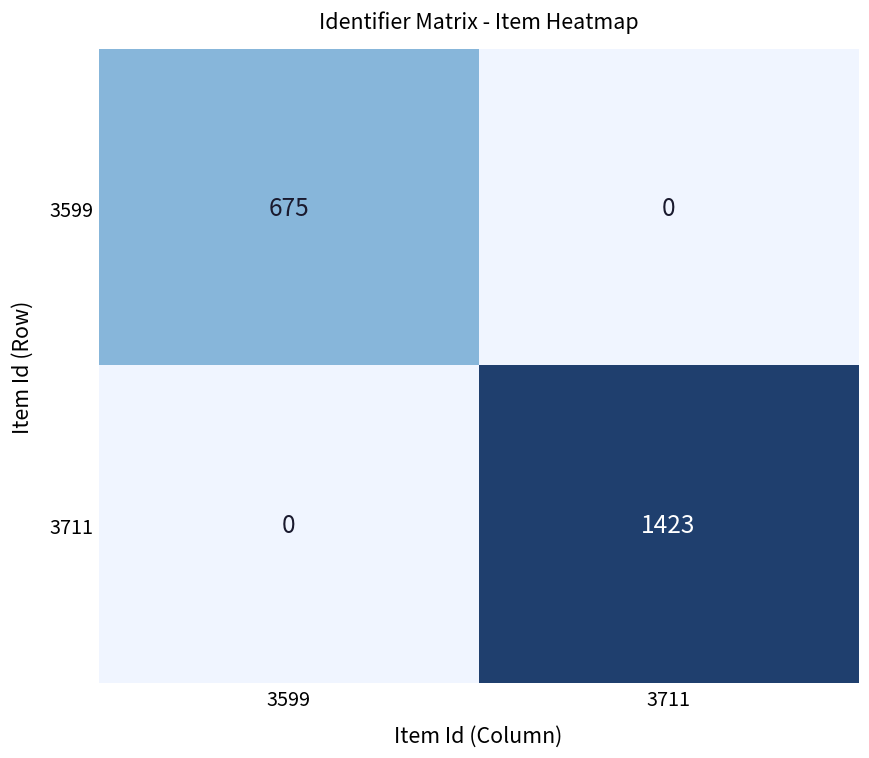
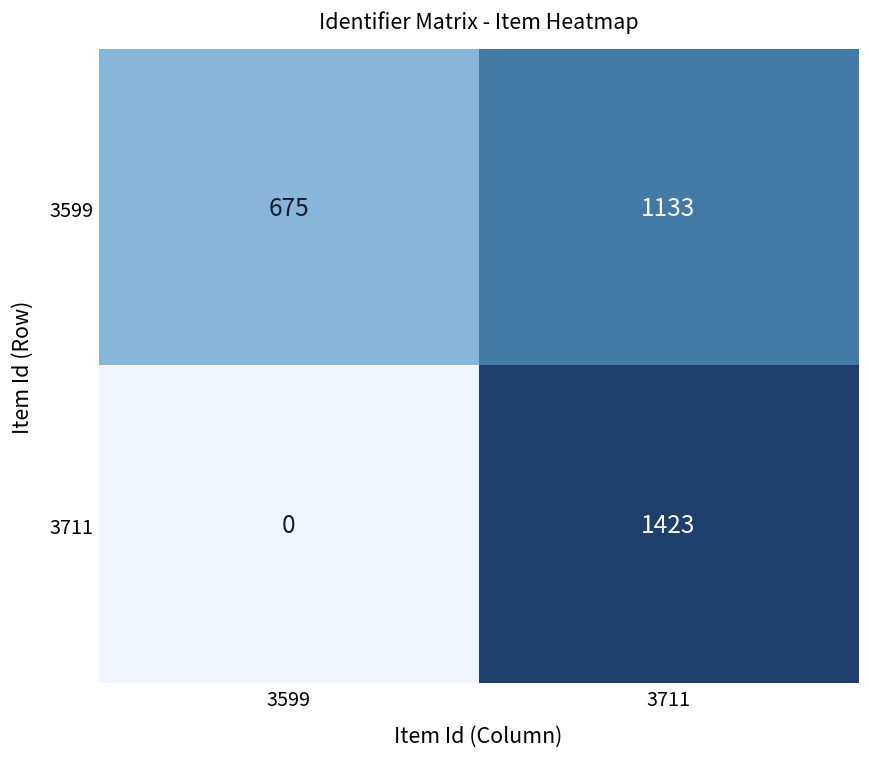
  {
    "3599": {
      "3599": 675,
-     "3711": 0
+     "3711": 1133
    },
    "3711": {
      "3599": 0,
      "3711": 1423
    }
  }
